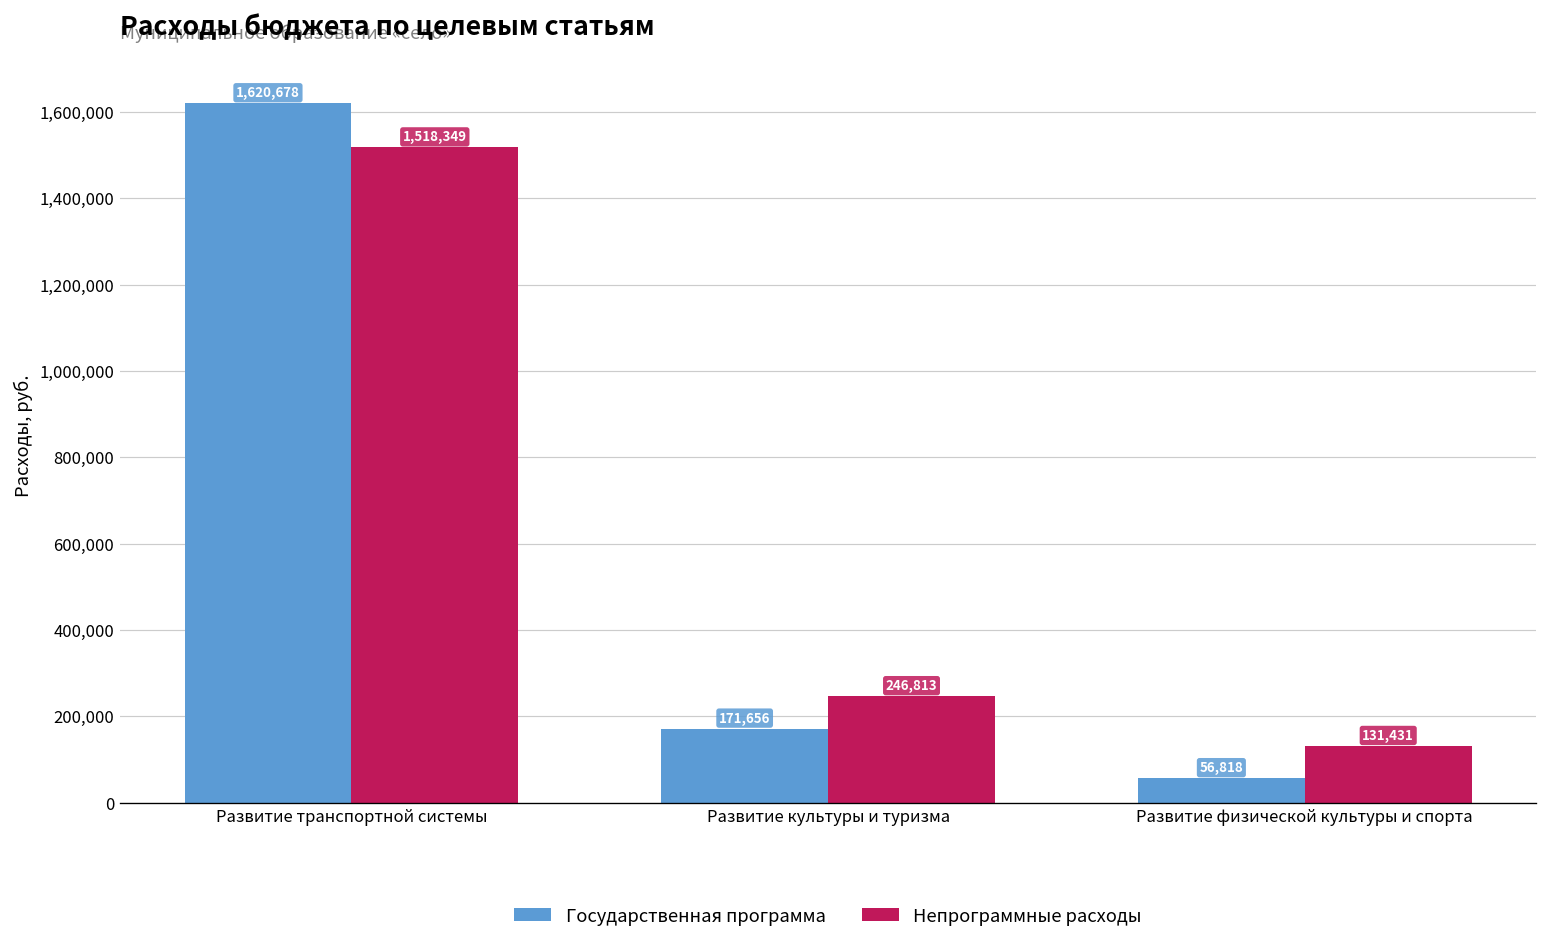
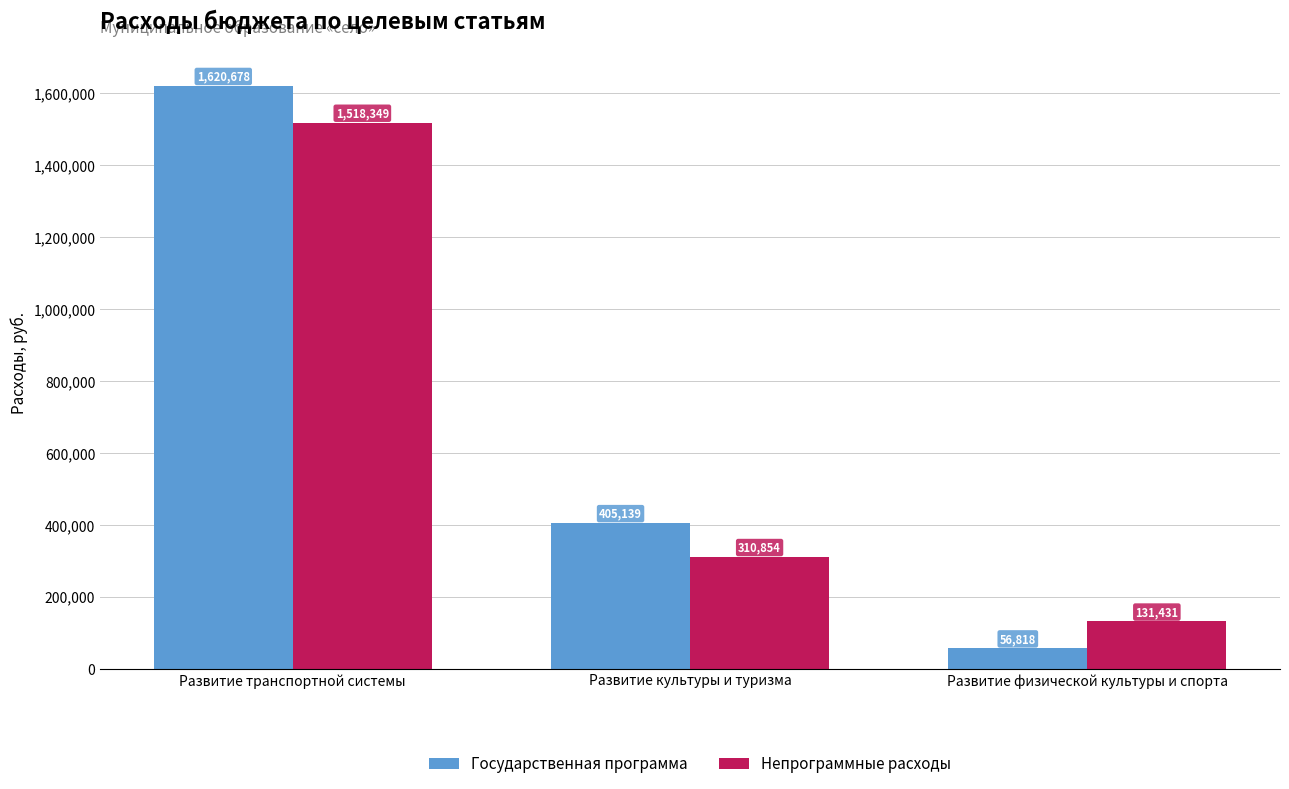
  {
    "Государственная программа": {
-     "Развитие культуры и туризма": "171,656"
+     "Развитие культуры и туризма": "405,139"
    },
    "Непрограммные расходы": {
-     "Развитие культуры и туризма": "246,813"
+     "Развитие культуры и туризма": "310,854"
    }
  }
